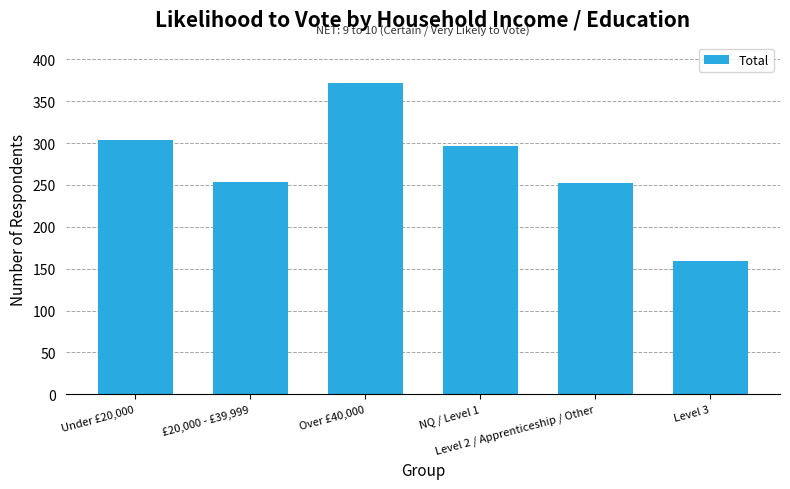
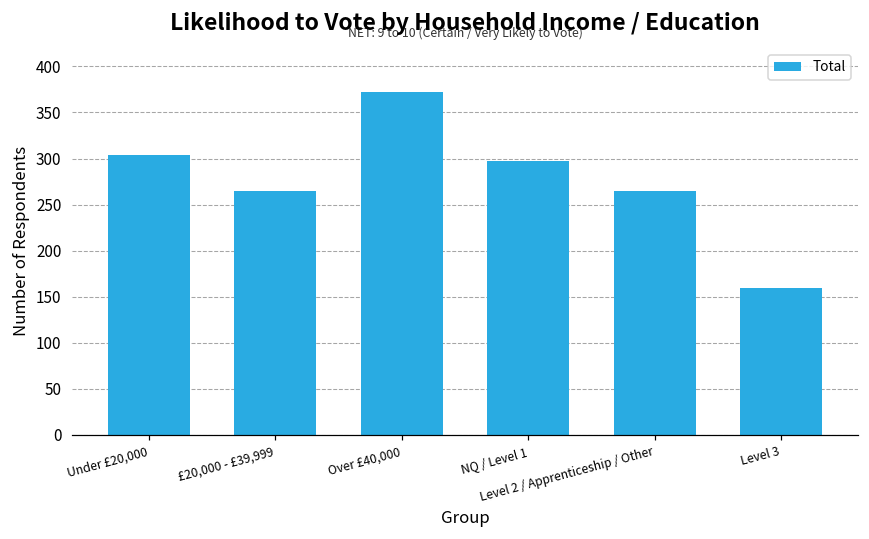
  {
    "Under £20,000": 300,
-   "£20,000 - £39,999": 250,
+   "£20,000 - £39,999": 270,
    "Over £40,000": 370,
    "NQ / Level 1": 300,
-   "Level 2 / Apprenticeship / Other": 250,
+   "Level 2 / Apprenticeship / Other": 270,
    "Level 3": 160
  }
